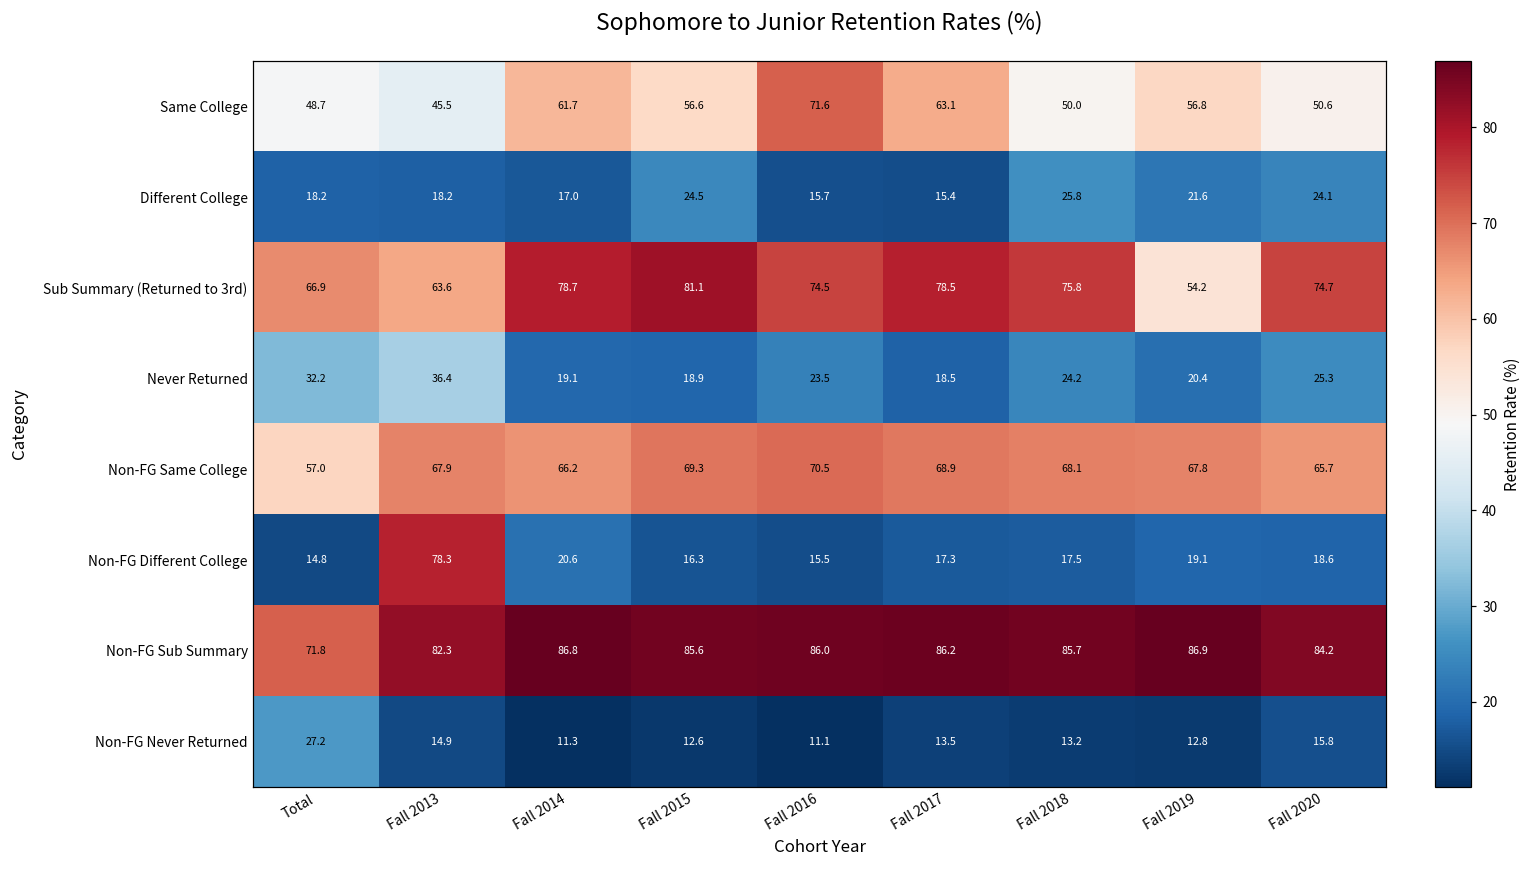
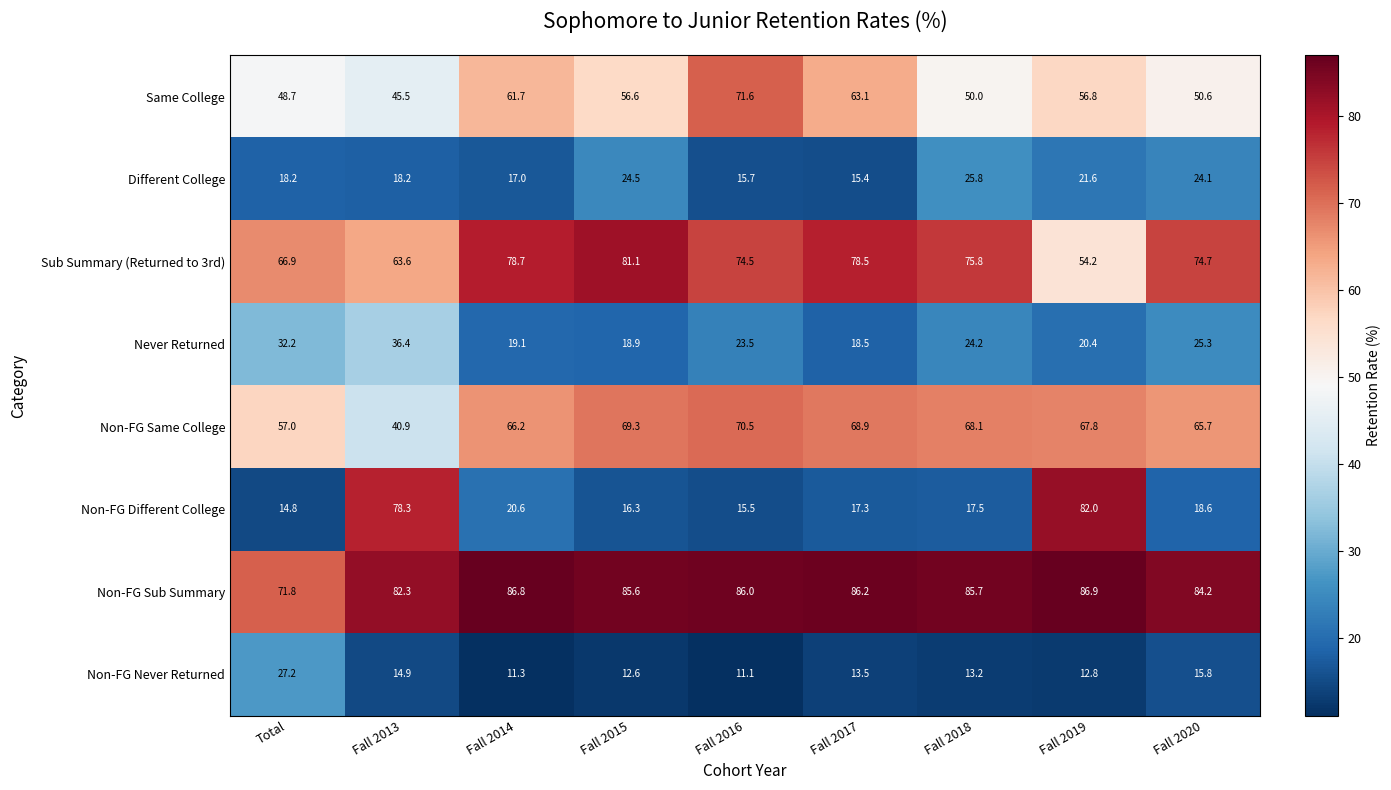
  {
    "Same College": {
      "Total": 48.7,
      "Fall 2013": 45.5,
      "Fall 2014": 61.7,
      "Fall 2015": 56.6,
      "Fall 2016": 71.6,
      "Fall 2017": 63.1,
      "Fall 2018": 50.0,
      "Fall 2019": 56.8,
      "Fall 2020": 50.6
    },
    "Different College": {
      "Total": 18.2,
      "Fall 2013": 18.2,
      "Fall 2014": 17.0,
      "Fall 2015": 24.5,
      "Fall 2016": 15.7,
      "Fall 2017": 15.4,
      "Fall 2018": 25.8,
      "Fall 2019": 21.6,
      "Fall 2020": 24.1
    },
    "Sub Summary (Returned to 3rd)": {
      "Total": 66.9,
      "Fall 2013": 63.6,
      "Fall 2014": 78.7,
      "Fall 2015": 81.1,
      "Fall 2016": 74.5,
      "Fall 2017": 78.5,
      "Fall 2018": 75.8,
      "Fall 2019": 54.2,
      "Fall 2020": 74.7
    },
    "Never Returned": {
      "Total": 32.2,
      "Fall 2013": 36.4,
      "Fall 2014": 19.1,
      "Fall 2015": 18.9,
      "Fall 2016": 23.5,
      "Fall 2017": 18.5,
      "Fall 2018": 24.2,
      "Fall 2019": 20.4,
      "Fall 2020": 25.3
    },
    "Non-FG Same College": {
      "Total": 57.0,
-     "Fall 2013": 67.9,
+     "Fall 2013": 40.9,
      "Fall 2014": 66.2,
      "Fall 2015": 69.3,
      "Fall 2016": 70.5,
      "Fall 2017": 68.9,
      "Fall 2018": 68.1,
      "Fall 2019": 67.8,
      "Fall 2020": 65.7
    },
    "Non-FG Different College": {
      "Total": 14.8,
      "Fall 2013": 78.3,
      "Fall 2014": 20.6,
      "Fall 2015": 16.3,
      "Fall 2016": 15.5,
      "Fall 2017": 17.3,
      "Fall 2018": 17.5,
-     "Fall 2019": 19.1,
+     "Fall 2019": 82.0,
      "Fall 2020": 18.6
    },
    "Non-FG Sub Summary": {
      "Total": 71.8,
      "Fall 2013": 82.3,
      "Fall 2014": 86.8,
      "Fall 2015": 85.6,
      "Fall 2016": 86.0,
      "Fall 2017": 86.2,
      "Fall 2018": 85.7,
      "Fall 2019": 86.9,
      "Fall 2020": 84.2
    },
    "Non-FG Never Returned": {
      "Total": 27.2,
      "Fall 2013": 14.9,
      "Fall 2014": 11.3,
      "Fall 2015": 12.6,
      "Fall 2016": 11.1,
      "Fall 2017": 13.5,
      "Fall 2018": 13.2,
      "Fall 2019": 12.8,
      "Fall 2020": 15.8
    }
  }
